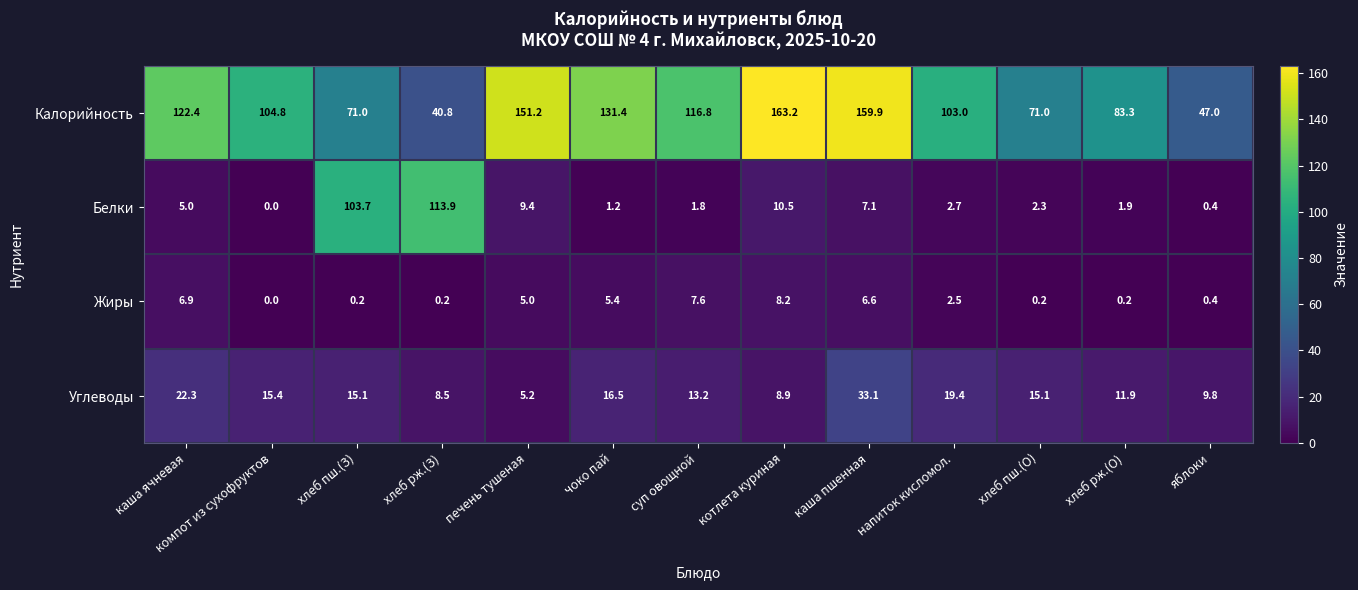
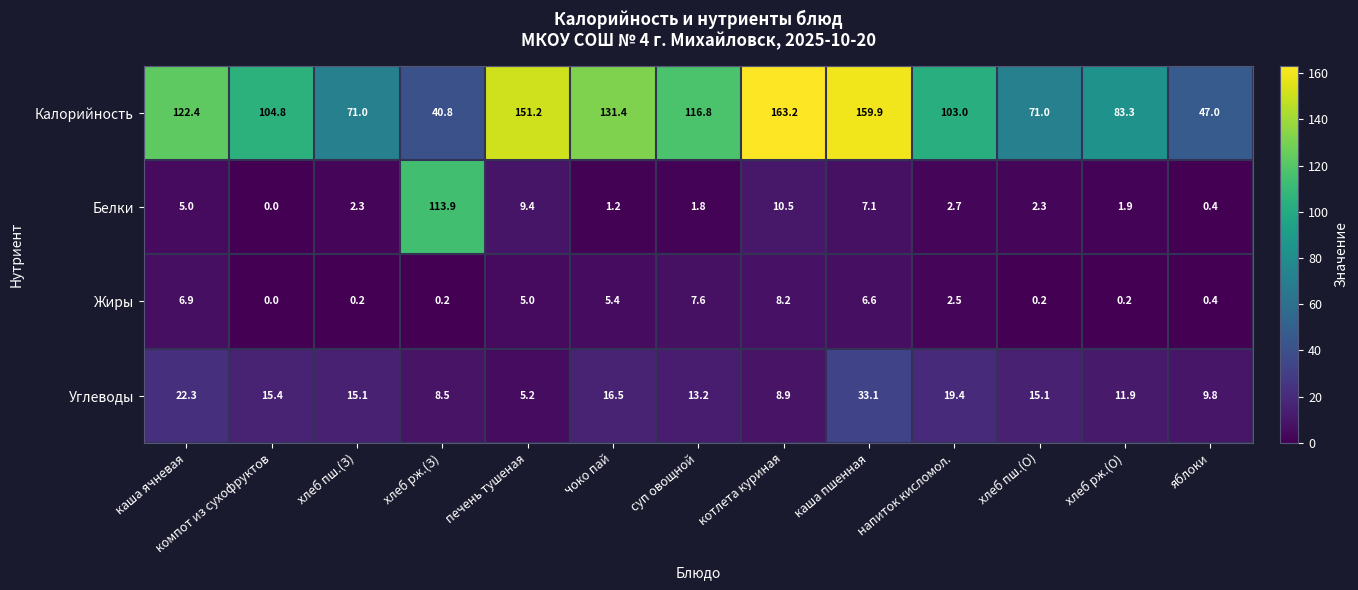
  {
    "Калорийность": {
      "каша ячневая": 122.4,
      "компот из сухофруктов": 104.8,
      "хлеб пш.(З)": 71.0,
      "хлеб рж.(З)": 40.8,
      "печень тушеная": 151.2,
      "чоко пай": 131.4,
      "суп овощной": 116.8,
      "котлета куриная": 163.2,
      "каша пшенная": 159.9,
      "напиток кисломол.": 103.0,
      "хлеб пш.(О)": 71.0,
      "хлеб рж.(О)": 83.3,
      "яблоки": 47.0
    },
    "Белки": {
      "каша ячневая": 5.0,
      "компот из сухофруктов": 0.0,
-     "хлеб пш.(З)": 103.7,
+     "хлеб пш.(З)": 2.3,
      "хлеб рж.(З)": 113.9,
      "печень тушеная": 9.4,
      "чоко пай": 1.2,
      "суп овощной": 1.8,
      "котлета куриная": 10.5,
      "каша пшенная": 7.1,
      "напиток кисломол.": 2.7,
      "хлеб пш.(О)": 2.3,
      "хлеб рж.(О)": 1.9,
      "яблоки": 0.4
    },
    "Жиры": {
      "каша ячневая": 6.9,
      "компот из сухофруктов": 0.0,
      "хлеб пш.(З)": 0.2,
      "хлеб рж.(З)": 0.2,
      "печень тушеная": 5.0,
      "чоко пай": 5.4,
      "суп овощной": 7.6,
      "котлета куриная": 8.2,
      "каша пшенная": 6.6,
      "напиток кисломол.": 2.5,
      "хлеб пш.(О)": 0.2,
      "хлеб рж.(О)": 0.2,
      "яблоки": 0.4
    },
    "Углеводы": {
      "каша ячневая": 22.3,
      "компот из сухофруктов": 15.4,
      "хлеб пш.(З)": 15.1,
      "хлеб рж.(З)": 8.5,
      "печень тушеная": 5.2,
      "чоко пай": 16.5,
      "суп овощной": 13.2,
      "котлета куриная": 8.9,
      "каша пшенная": 33.1,
      "напиток кисломол.": 19.4,
      "хлеб пш.(О)": 15.1,
      "хлеб рж.(О)": 11.9,
      "яблоки": 9.8
    }
  }
